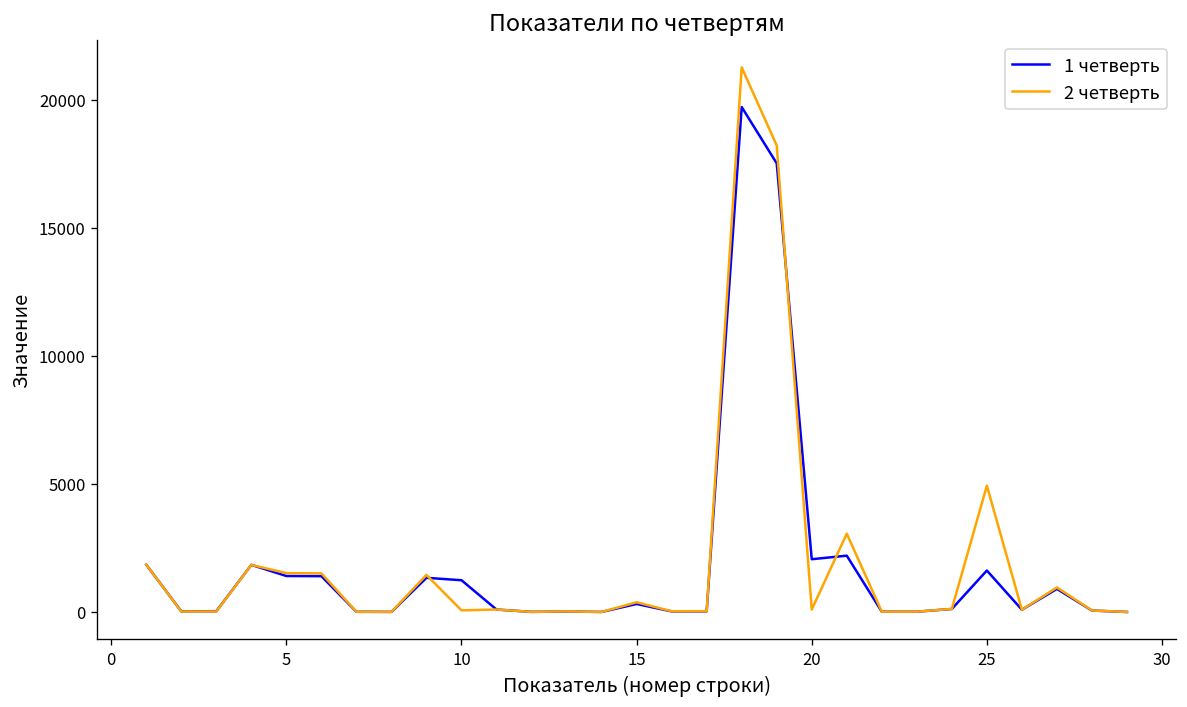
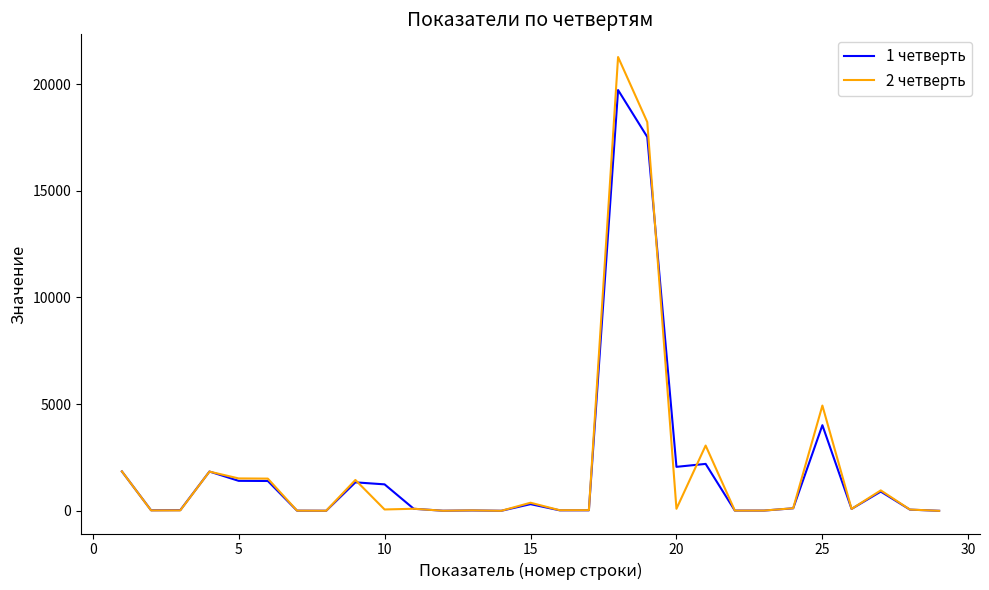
  {
    "1 четверть": {
      "10": 1200,
      "20": 2100,
-     "25": 1600
+     "25": 4000
    },
    "2 четверть": {
      "10": 100,
      "20": 100,
      "25": 4900
    }
  }
